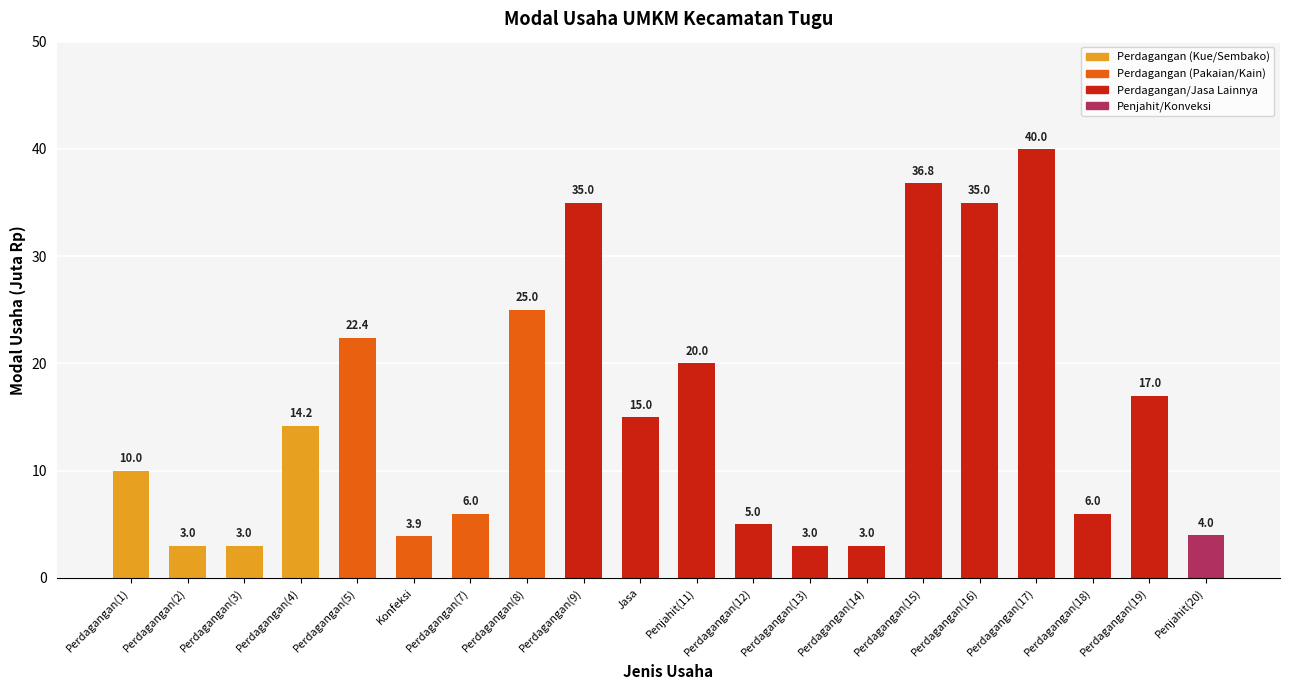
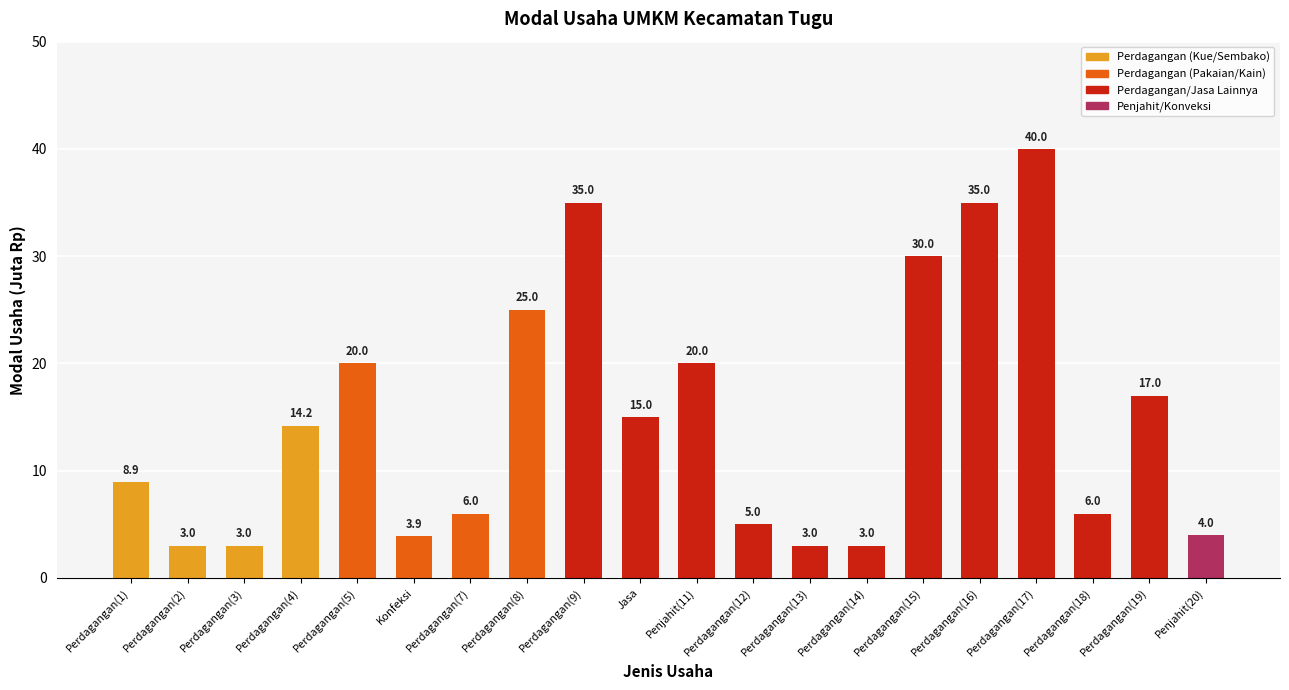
  {
-   "Perdagangan(1)": 10.0,
+   "Perdagangan(1)": 8.9,
    "Perdagangan(2)": 3.0,
    "Perdagangan(3)": 3.0,
    "Perdagangan(4)": 14.2,
-   "Perdagangan(5)": 22.4,
+   "Perdagangan(5)": 20.0,
    "Konfeksi": 3.9,
    "Perdagangan(7)": 6.0,
    "Perdagangan(8)": 25.0,
    "Perdagangan(9)": 35.0,
    "Jasa": 15.0,
    "Penjahit(11)": 20.0,
    "Perdagangan(12)": 5.0,
    "Perdagangan(13)": 3.0,
    "Perdagangan(14)": 3.0,
-   "Perdagangan(15)": 36.8,
+   "Perdagangan(15)": 30.0,
    "Perdagangan(16)": 35.0,
    "Perdagangan(17)": 40.0,
    "Perdagangan(18)": 6.0,
    "Perdagangan(19)": 17.0,
    "Penjahit(20)": 4.0
  }
